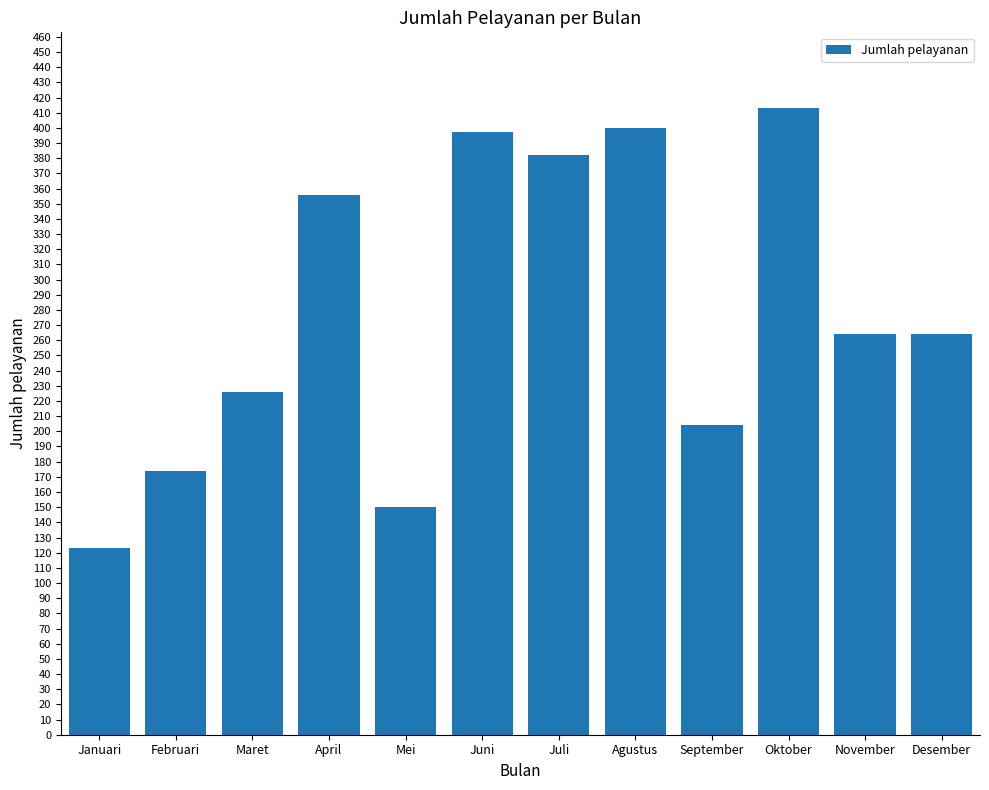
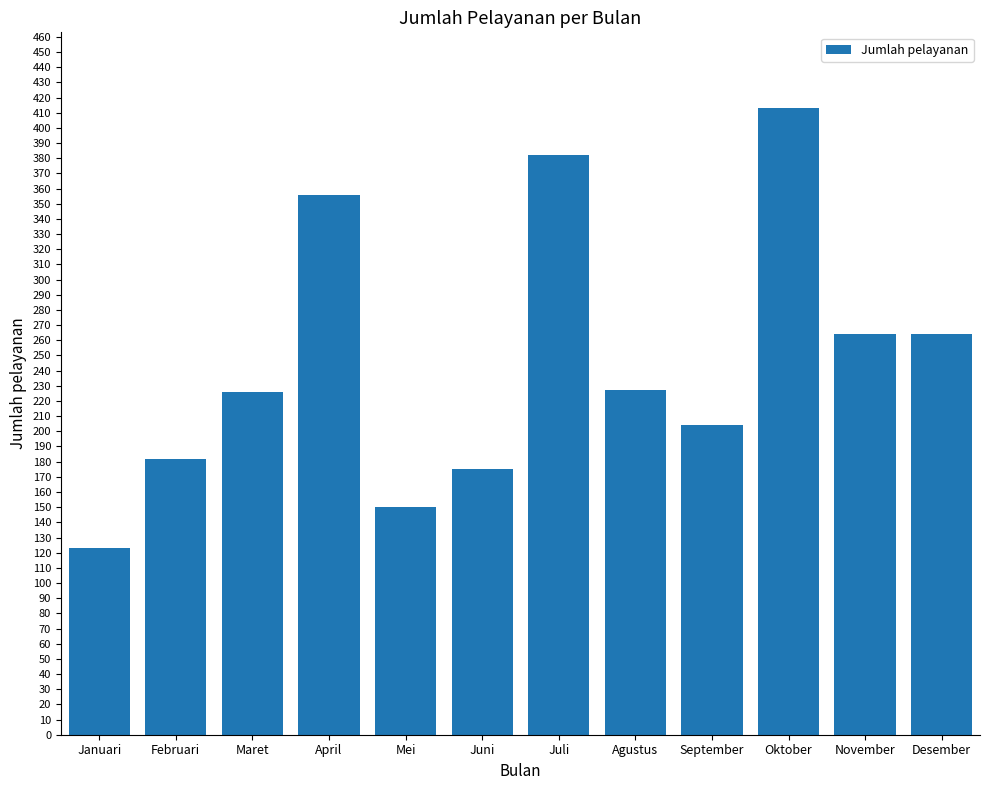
  {
    "Januari": 123,
-   "Februari": 174,
+   "Februari": 182,
    "Maret": 226,
    "April": 356,
    "Mei": 150,
-   "Juni": 397,
+   "Juni": 175,
    "Juli": 382,
-   "Agustus": 400,
+   "Agustus": 227,
    "September": 204,
    "Oktober": 413,
    "November": 264,
    "Desember": 264
  }
